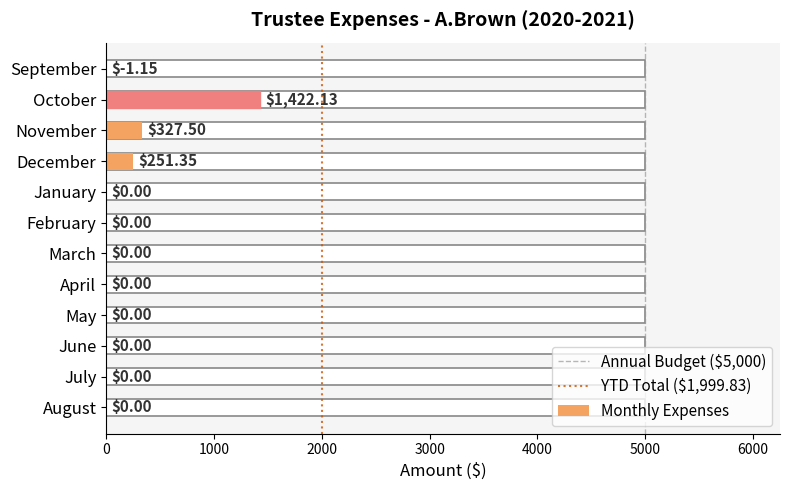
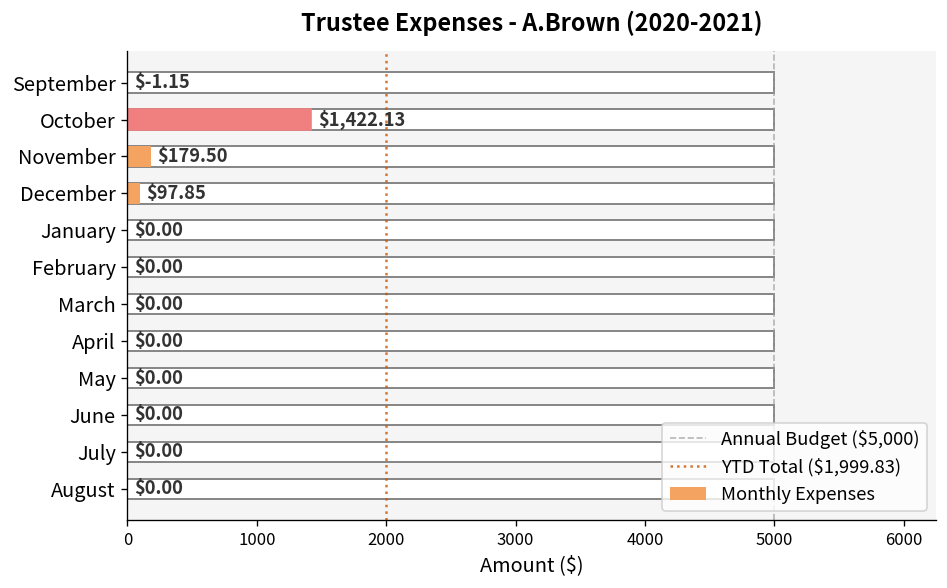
  {
    "Monthly Expenses": {
-     "November": "$327.50",
-     "December": "$251.35",
+     "November": "$179.50",
+     "December": "$97.85",
      "January": "$0.00",
      "February": "$0.00",
      "March": "$0.00",
      "April": "$0.00",
      "May": "$0.00",
      "June": "$0.00",
      "July": "$0.00",
      "August": "$0.00"
    }
  }
